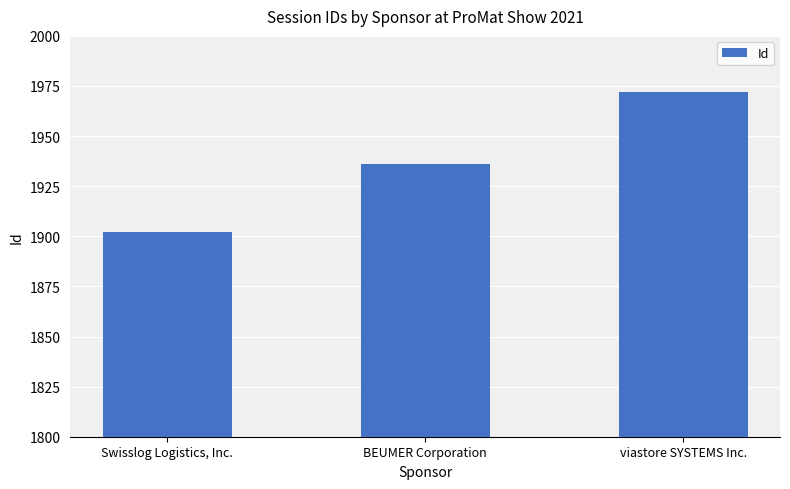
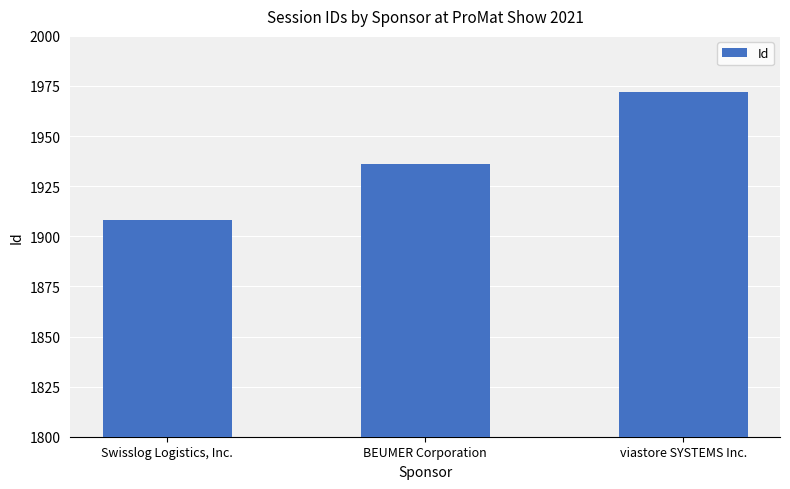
  {
-   "Swisslog Logistics, Inc.": 1902,
+   "Swisslog Logistics, Inc.": 1908,
    "BEUMER Corporation": 1936,
    "viastore SYSTEMS Inc.": 1972
  }
